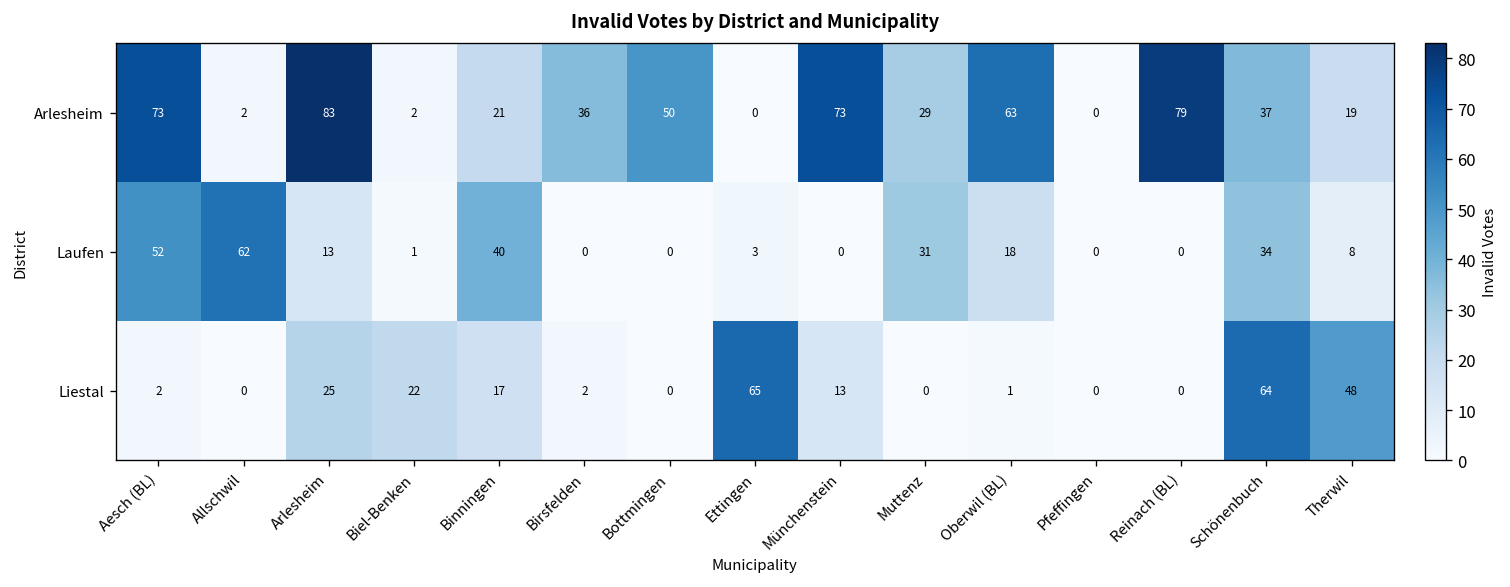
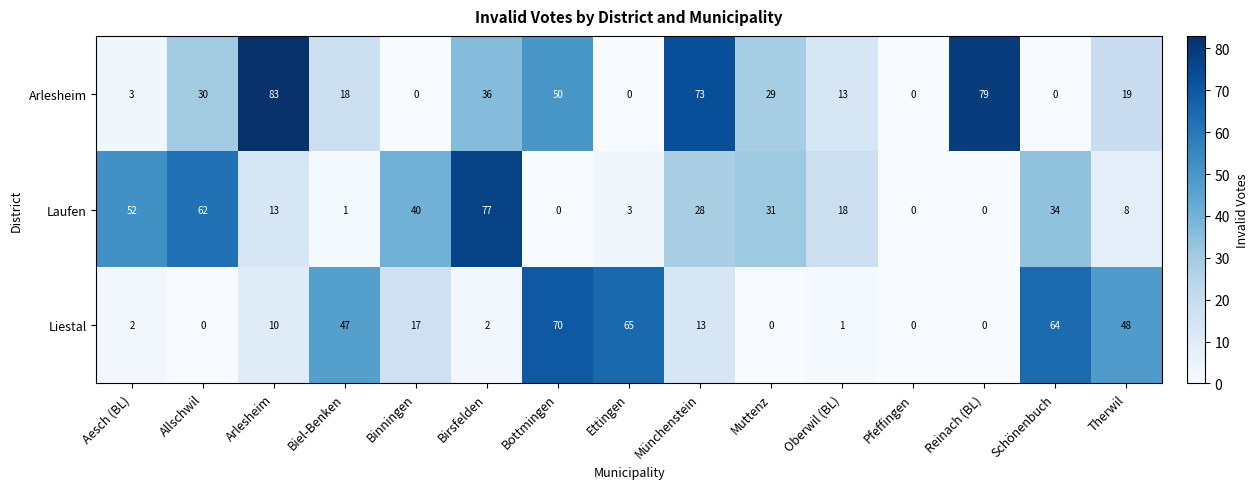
  {
    "Arlesheim": {
-     "Aesch (BL)": 73,
-     "Allschwil": 2,
+     "Aesch (BL)": 3,
+     "Allschwil": 30,
      "Arlesheim": 83,
-     "Biel-Benken": 2,
-     "Binningen": 21,
+     "Biel-Benken": 18,
+     "Binningen": 0,
      "Birsfelden": 36,
      "Bottmingen": 50,
      "Ettingen": 0,
      "Münchenstein": 73,
      "Muttenz": 29,
-     "Oberwil (BL)": 63,
+     "Oberwil (BL)": 13,
      "Pfeffingen": 0,
      "Reinach (BL)": 79,
-     "Schönenbuch": 37,
+     "Schönenbuch": 0,
      "Therwil": 19
    },
    "Laufen": {
      "Aesch (BL)": 52,
      "Allschwil": 62,
      "Arlesheim": 13,
      "Biel-Benken": 1,
      "Binningen": 40,
-     "Birsfelden": 0,
+     "Birsfelden": 77,
      "Bottmingen": 0,
      "Ettingen": 3,
-     "Münchenstein": 0,
+     "Münchenstein": 28,
      "Muttenz": 31,
      "Oberwil (BL)": 18,
      "Pfeffingen": 0,
      "Reinach (BL)": 0,
      "Schönenbuch": 34,
      "Therwil": 8
    },
    "Liestal": {
      "Aesch (BL)": 2,
      "Allschwil": 0,
-     "Arlesheim": 25,
-     "Biel-Benken": 22,
+     "Arlesheim": 10,
+     "Biel-Benken": 47,
      "Binningen": 17,
      "Birsfelden": 2,
-     "Bottmingen": 0,
+     "Bottmingen": 70,
      "Ettingen": 65,
      "Münchenstein": 13,
      "Muttenz": 0,
      "Oberwil (BL)": 1,
      "Pfeffingen": 0,
      "Reinach (BL)": 0,
      "Schönenbuch": 64,
      "Therwil": 48
    }
  }
